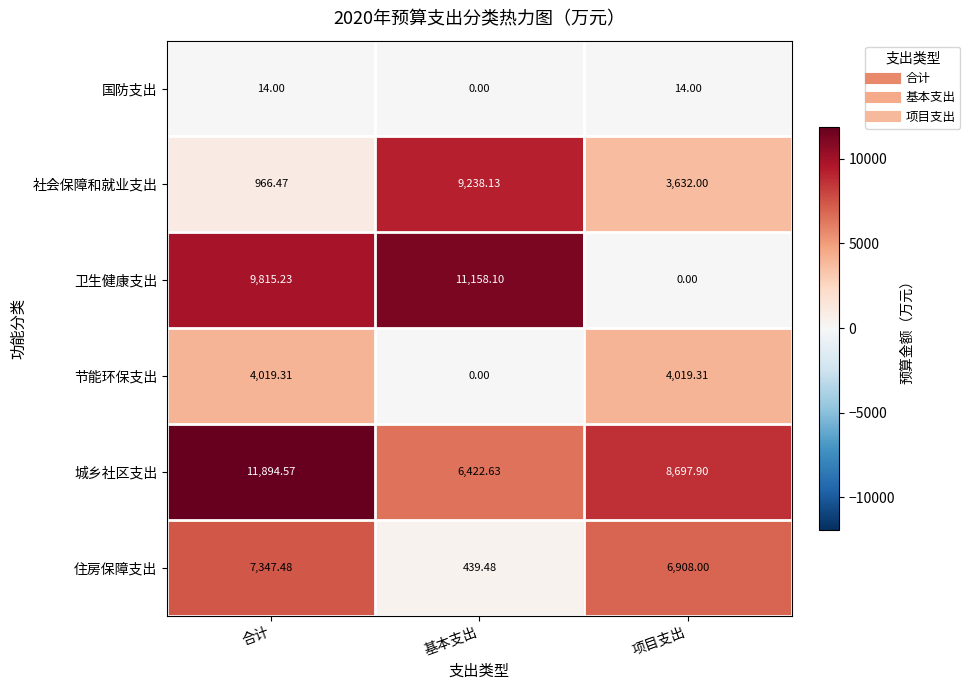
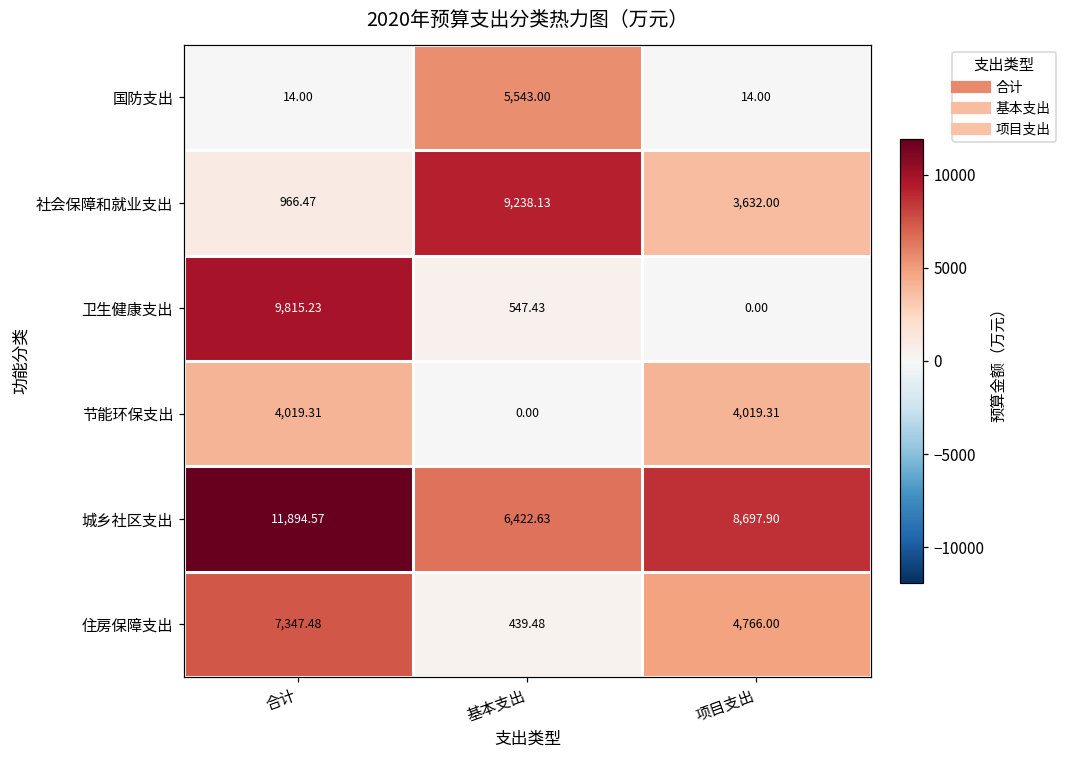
  {
    "国防支出": {
      "合计": "14.00",
-     "基本支出": "0.00",
+     "基本支出": "5,543.00",
      "项目支出": "14.00"
    },
    "社会保障和就业支出": {
      "合计": "966.47",
      "基本支出": "9,238.13",
      "项目支出": "3,632.00"
    },
    "卫生健康支出": {
      "合计": "9,815.23",
-     "基本支出": "11,158.10",
+     "基本支出": "547.43",
      "项目支出": "0.00"
    },
    "节能环保支出": {
      "合计": "4,019.31",
      "基本支出": "0.00",
      "项目支出": "4,019.31"
    },
    "城乡社区支出": {
      "合计": "11,894.57",
      "基本支出": "6,422.63",
      "项目支出": "8,697.90"
    },
    "住房保障支出": {
      "合计": "7,347.48",
      "基本支出": "439.48",
-     "项目支出": "6,908.00"
+     "项目支出": "4,766.00"
    }
  }
